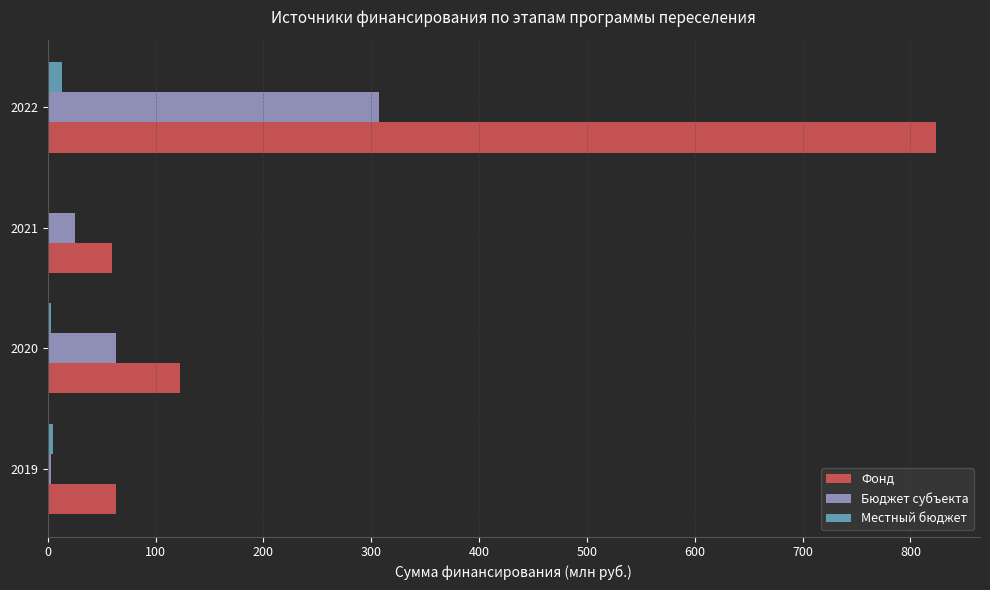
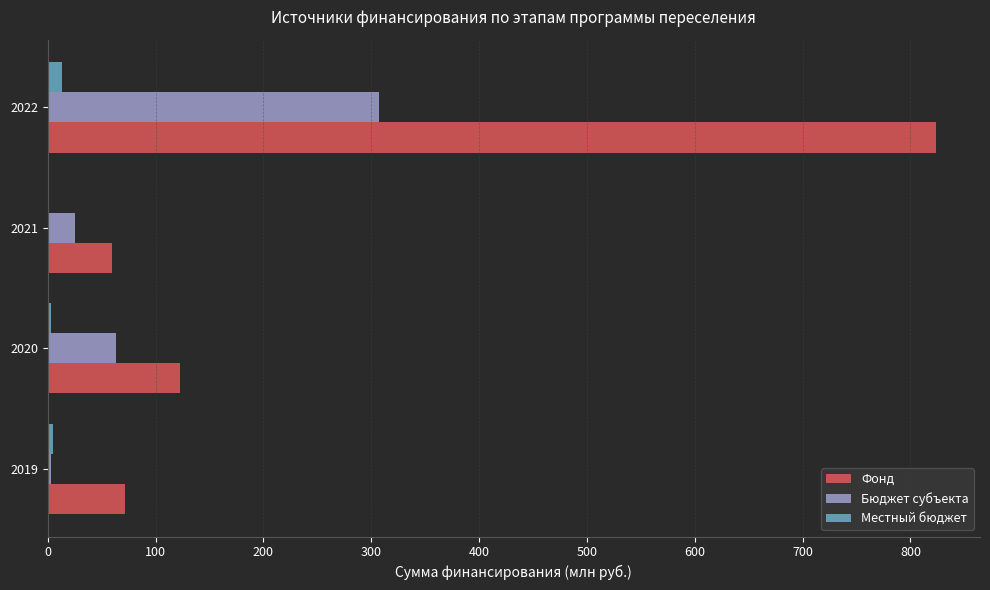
  {
    "Фонд": {
      "2022": 823,
      "2021": 60,
      "2020": 122,
-     "2019": 63
+     "2019": 71
    }
  }
